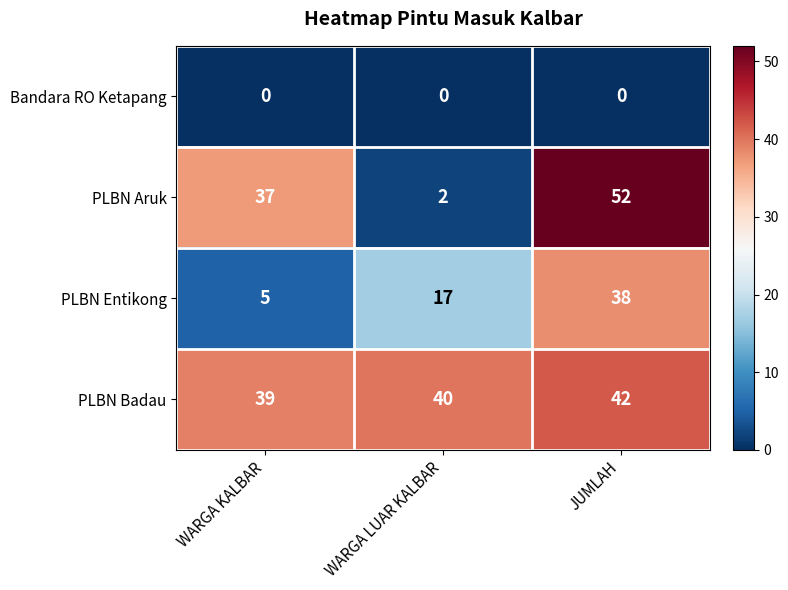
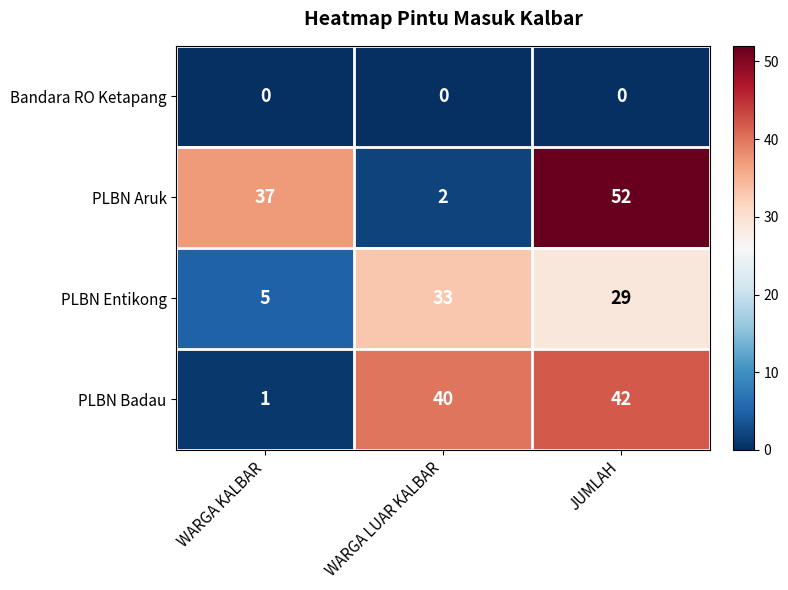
  {
    "Bandara RO Ketapang": {
      "WARGA KALBAR": 0,
      "WARGA LUAR KALBAR": 0,
      "JUMLAH": 0
    },
    "PLBN Aruk": {
      "WARGA KALBAR": 37,
      "WARGA LUAR KALBAR": 2,
      "JUMLAH": 52
    },
    "PLBN Entikong": {
      "WARGA KALBAR": 5,
-     "WARGA LUAR KALBAR": 17,
-     "JUMLAH": 38
+     "WARGA LUAR KALBAR": 33,
+     "JUMLAH": 29
    },
    "PLBN Badau": {
-     "WARGA KALBAR": 39,
+     "WARGA KALBAR": 1,
      "WARGA LUAR KALBAR": 40,
      "JUMLAH": 42
    }
  }
